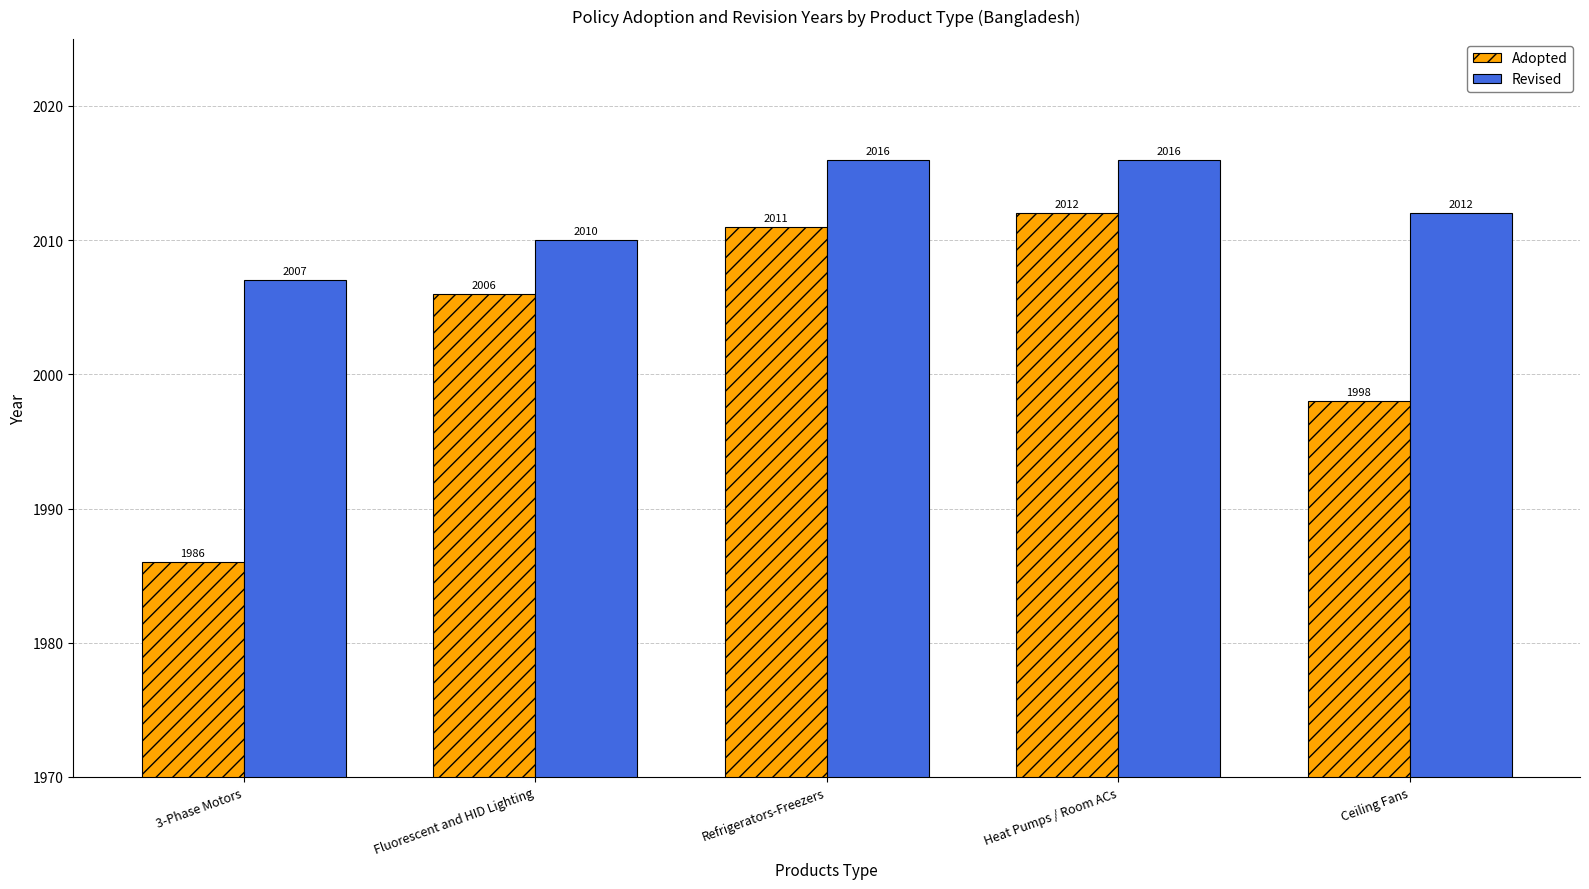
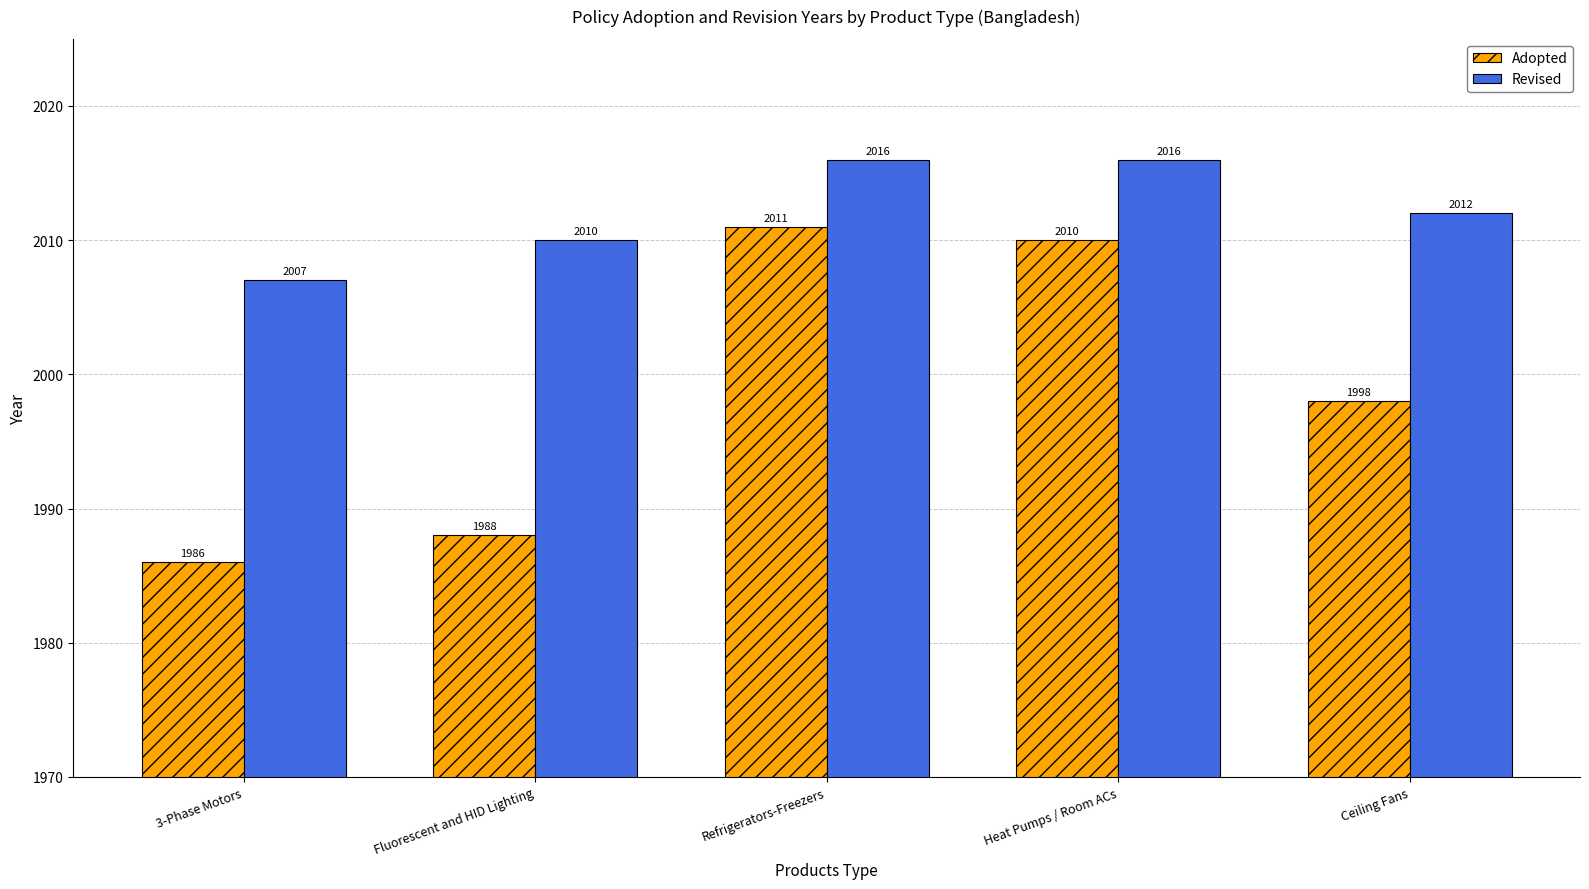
  {
    "Adopted": {
      "3-Phase Motors": 1986,
-     "Fluorescent and HID Lighting": 2006,
+     "Fluorescent and HID Lighting": 1988,
      "Refrigerators-Freezers": 2011,
-     "Heat Pumps / Room ACs": 2012,
+     "Heat Pumps / Room ACs": 2010,
      "Ceiling Fans": 1998
    },
    "Revised": {
      "3-Phase Motors": 2007,
      "Fluorescent and HID Lighting": 2010,
      "Refrigerators-Freezers": 2016,
      "Heat Pumps / Room ACs": 2016,
      "Ceiling Fans": 2012
    }
  }
